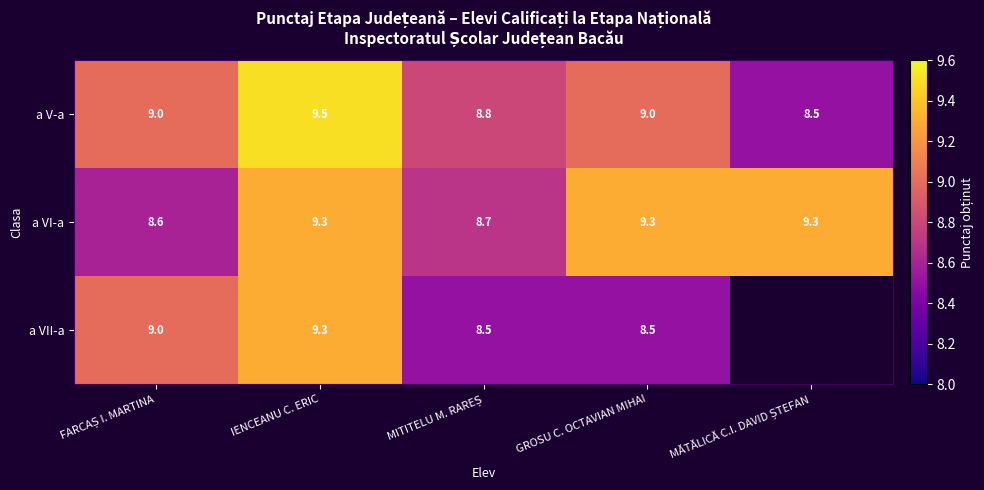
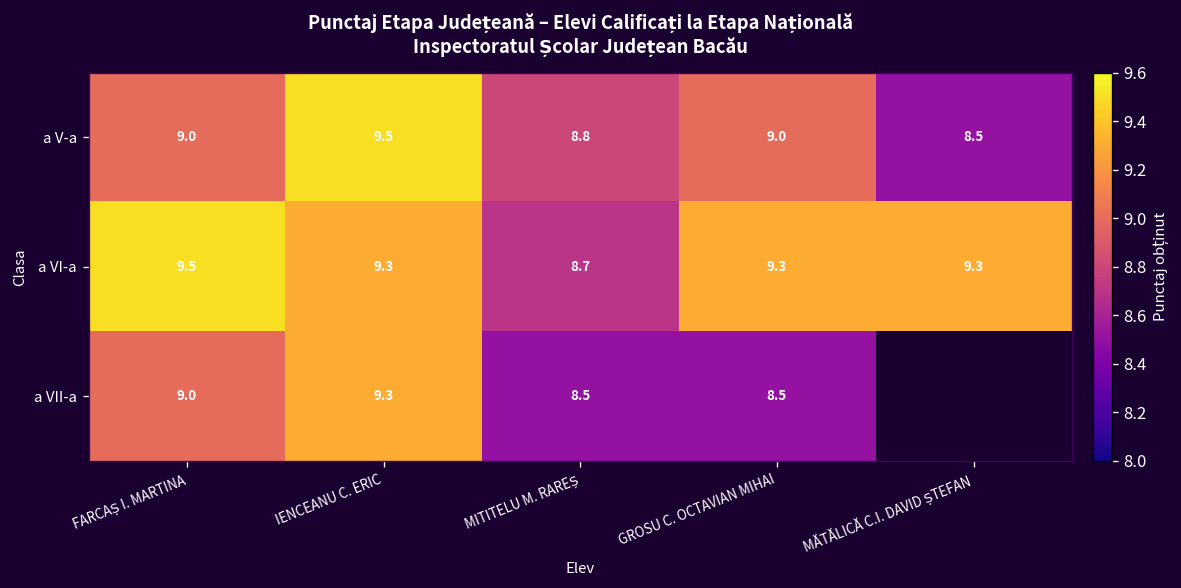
  {
    "a V-a": {
      "FARCAȘ I. MARTINA": 9.0,
      "IENCEANU C. ERIC": 9.5,
      "MITITELU M. RAREȘ": 8.8,
      "GROSU C. OCTAVIAN MIHAI": 9.0,
      "MĂTĂLICĂ C.I. DAVID ȘTEFAN": 8.5
    },
    "a VI-a": {
-     "FARCAȘ I. MARTINA": 8.6,
+     "FARCAȘ I. MARTINA": 9.5,
      "IENCEANU C. ERIC": 9.3,
      "MITITELU M. RAREȘ": 8.7,
      "GROSU C. OCTAVIAN MIHAI": 9.3,
      "MĂTĂLICĂ C.I. DAVID ȘTEFAN": 9.3
    },
    "a VII-a": {
      "FARCAȘ I. MARTINA": 9.0,
      "IENCEANU C. ERIC": 9.3,
      "MITITELU M. RAREȘ": 8.5,
      "GROSU C. OCTAVIAN MIHAI": 8.5
    }
  }
